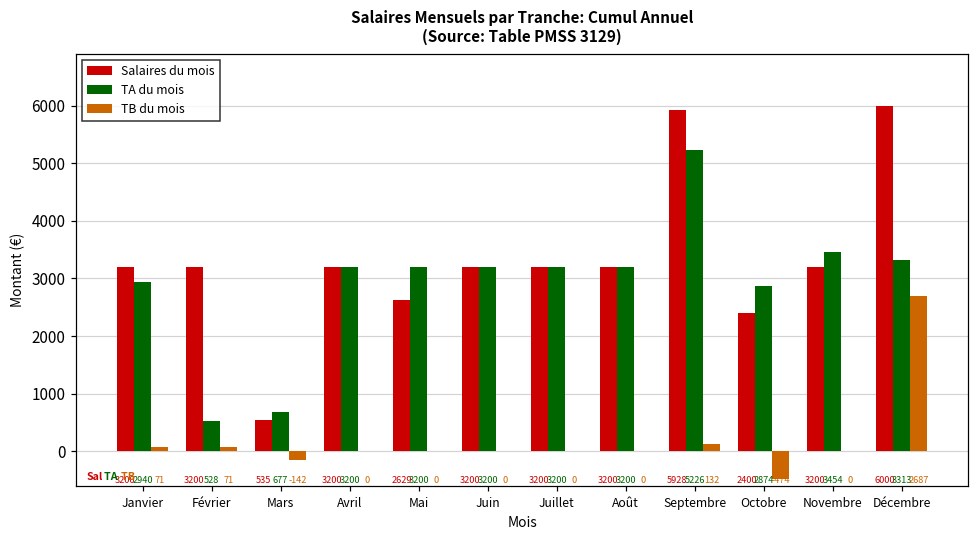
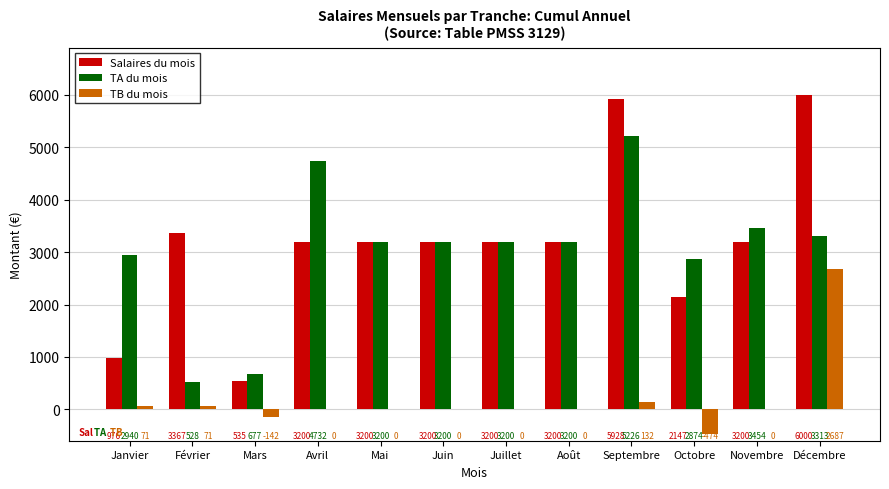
  {
    "Salaires du mois": {
-     "Janvier": 3200,
-     "Février": 3200,
-     "Mai": 2629,
-     "Octobre": 2400
+     "Janvier": 976,
+     "Février": 3367,
+     "Mai": 3200,
+     "Octobre": 2147
    },
    "TA du mois": {
-     "Avril": 3200
+     "Avril": 4732
    },
    "TB du mois": {
      "Mars": -142,
      "Avril": 0,
      "Mai": 0,
      "Juin": 0,
      "Juillet": 0,
      "Août": 0,
      "Octobre": -474,
      "Novembre": 0
    }
  }
